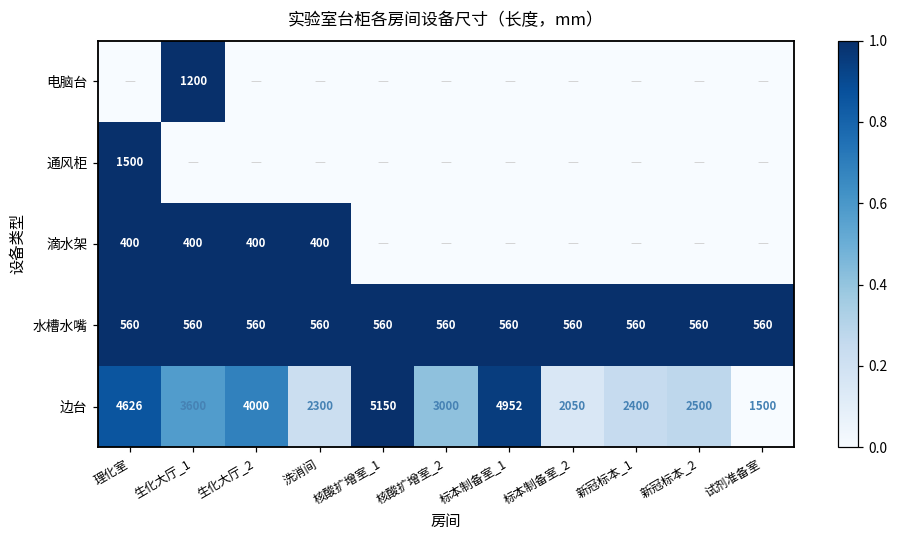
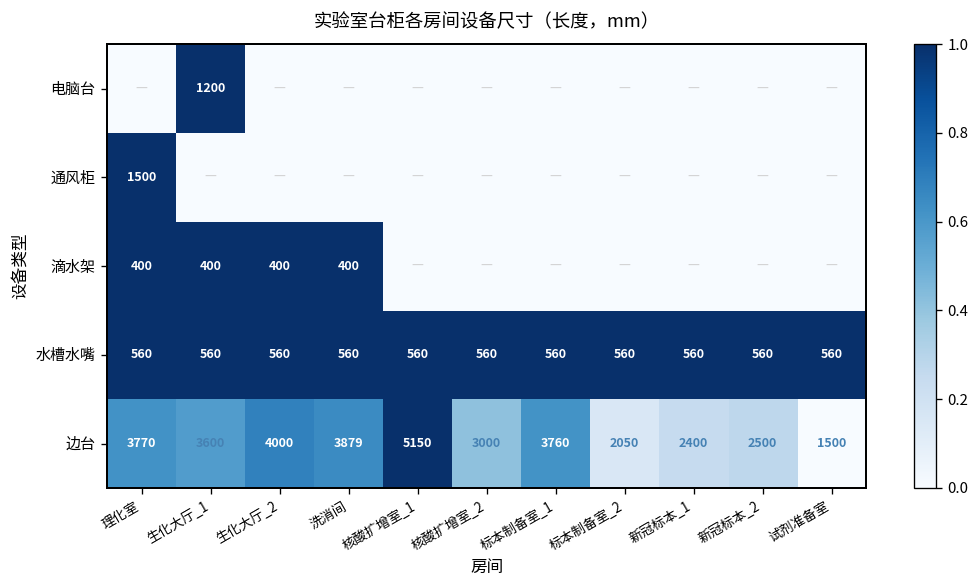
  {
    "电脑台": {
      "生化大厅_1": 1200
    },
    "通风柜": {
      "理化室": 1500
    },
    "滴水架": {
      "理化室": 400,
      "生化大厅_1": 400,
      "生化大厅_2": 400,
      "洗消间": 400
    },
    "水槽水嘴": {
      "理化室": 560,
      "生化大厅_1": 560,
      "生化大厅_2": 560,
      "洗消间": 560,
      "核酸扩增室_1": 560,
      "核酸扩增室_2": 560,
      "标本制备室_1": 560,
      "标本制备室_2": 560,
      "新冠标本_1": 560,
      "新冠标本_2": 560,
      "试剂准备室": 560
    },
    "边台": {
-     "理化室": 4626,
+     "理化室": 3770,
      "生化大厅_2": 4000,
-     "洗消间": 2300,
+     "洗消间": 3879,
      "核酸扩增室_1": 5150,
      "核酸扩增室_2": 3000,
-     "标本制备室_1": 4952,
+     "标本制备室_1": 3760,
      "标本制备室_2": 2050,
      "新冠标本_1": 2400,
      "新冠标本_2": 2500,
      "试剂准备室": 1500
    }
  }
